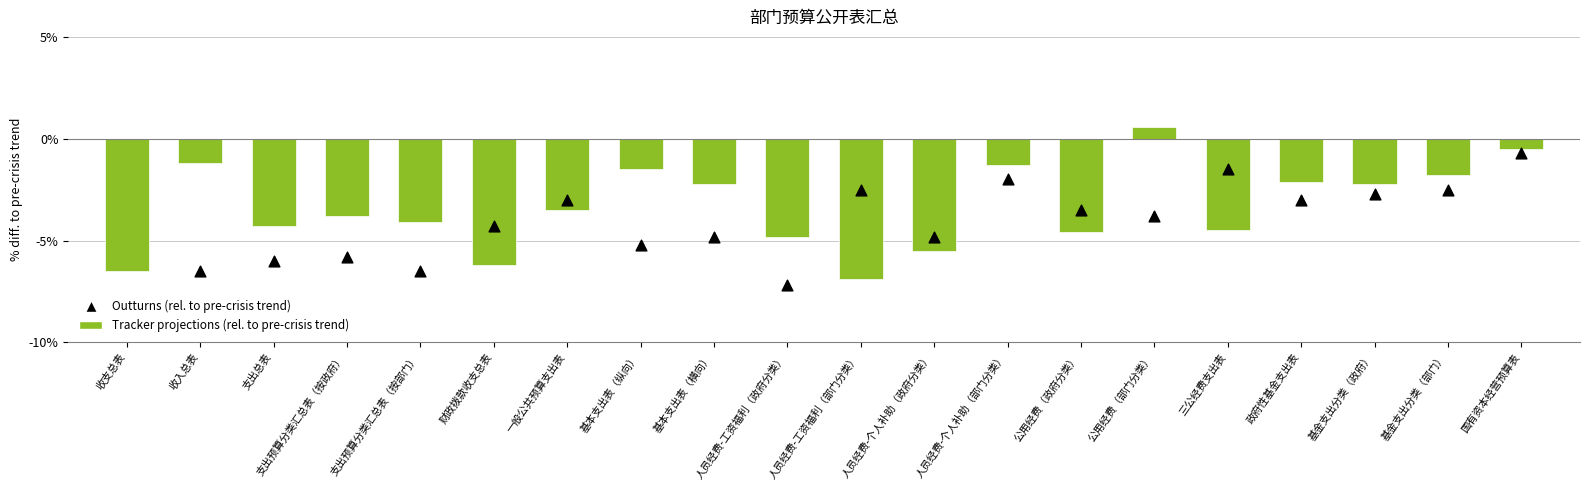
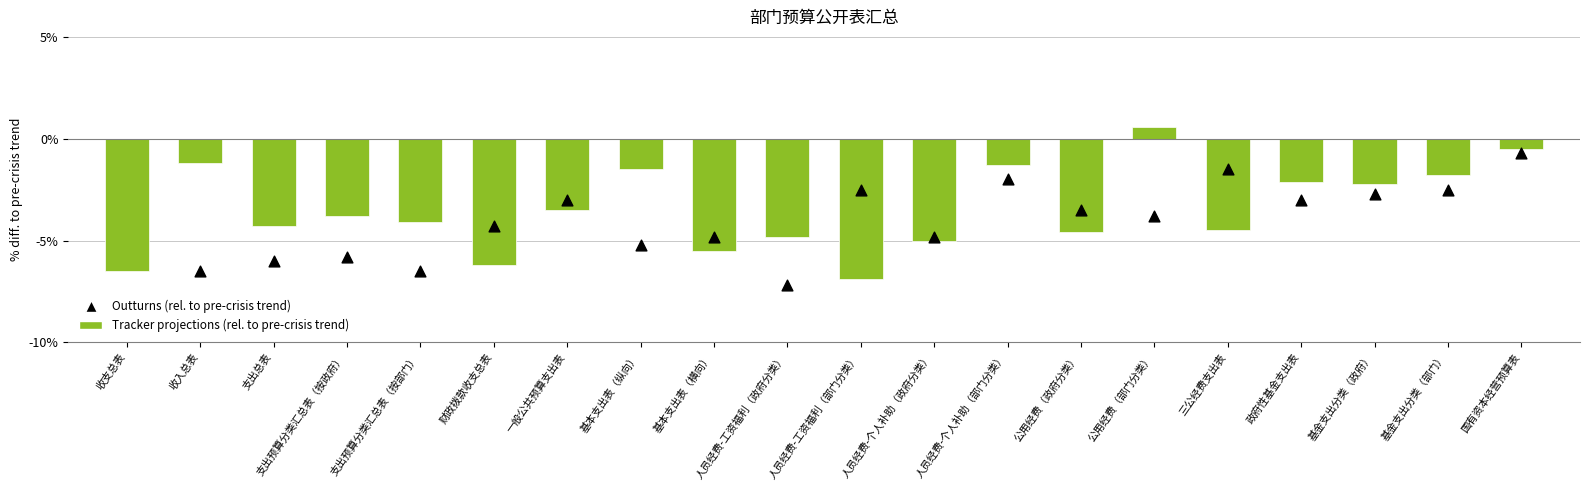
  {
    "Tracker projections (rel. to pre-crisis trend)": {
      "收支总表": "-6.5%",
      "收入总表": "-1.2%",
      "支出总表": "-4.3%",
      "支出预算分类汇总表（按政府）": "-3.8%",
      "支出预算分类汇总表（按部门）": "-4.1%",
      "财政拨款收支总表": "-6.2%",
      "一般公共预算支出表": "-3.5%",
      "基本支出表（纵向）": "-1.5%",
-     "基本支出表（横向）": "-2.2%",
+     "基本支出表（横向）": "-5.5%",
      "人员经费-工资福利（政府分类）": "-4.8%",
      "人员经费-工资福利（部门分类）": "-6.9%",
-     "人员经费-个人补助（政府分类）": "-5.5%",
+     "人员经费-个人补助（政府分类）": "-5.0%",
      "人员经费-个人补助（部门分类）": "-1.3%",
      "公用经费（政府分类）": "-4.6%",
      "公用经费（部门分类）": "0.6%",
      "三公经费支出表": "-4.5%",
      "政府性基金支出表": "-2.1%",
      "基金支出分类（政府）": "-2.2%",
      "基金支出分类（部门）": "-1.8%",
      "国有资本经营预算表": "-0.5%"
    }
  }
